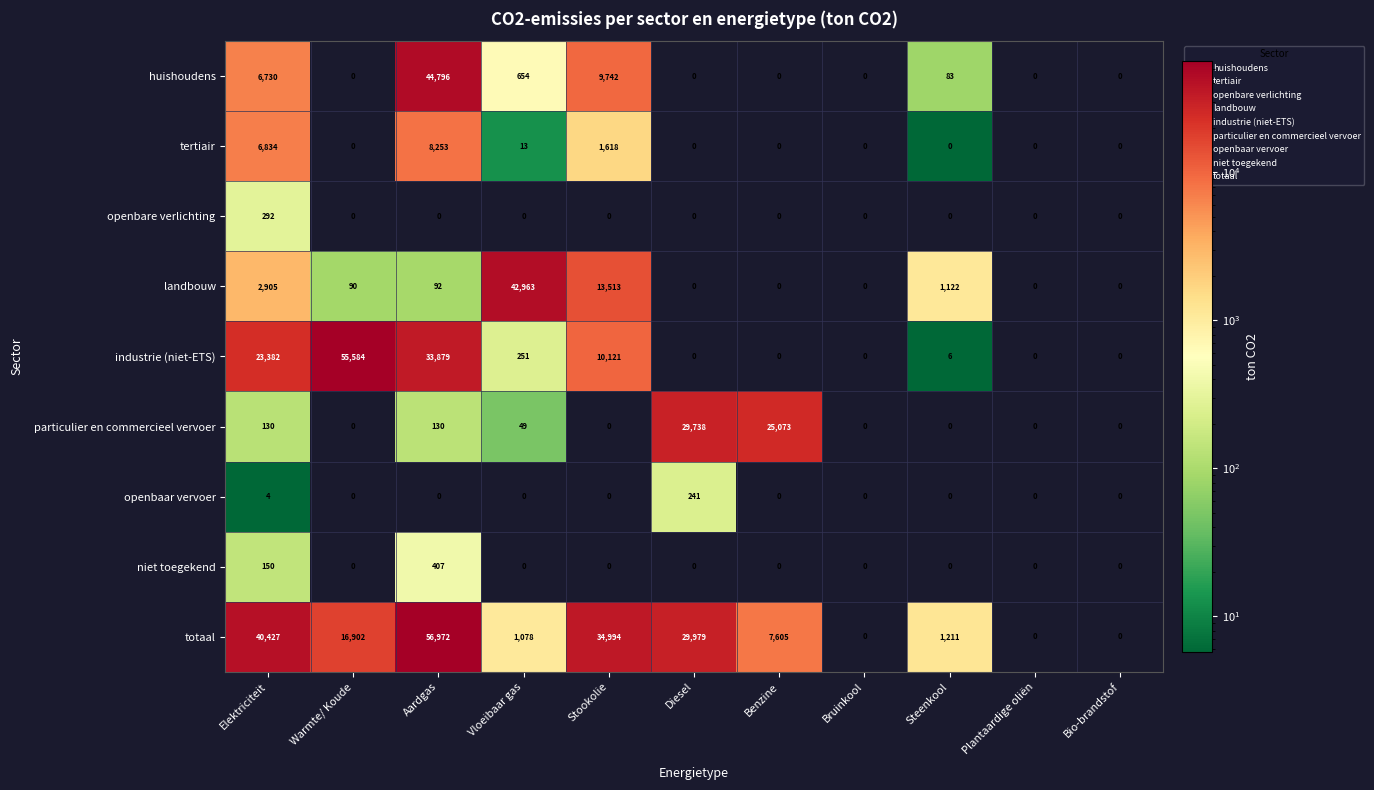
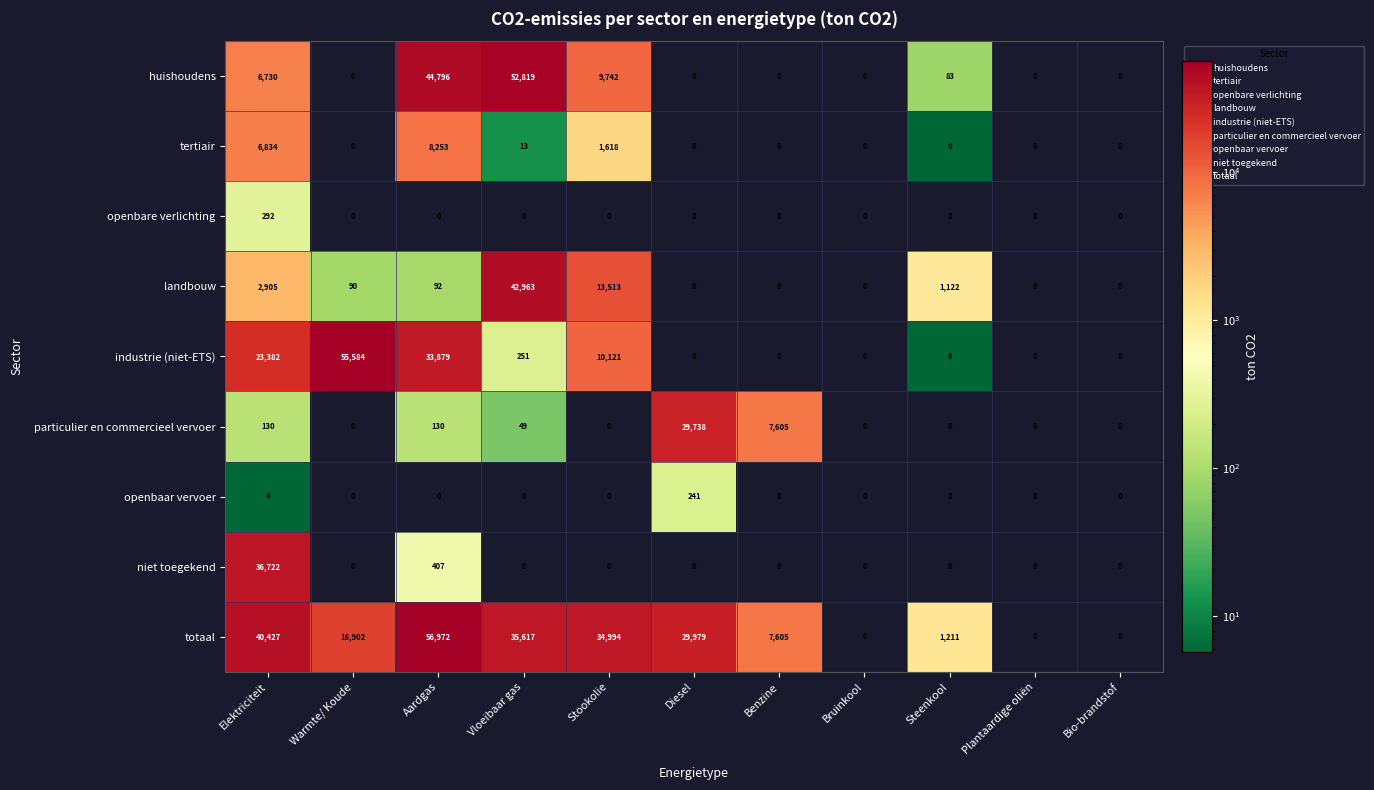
  {
    "huishoudens": {
      "Elektriciteit": "6,730",
      "Aardgas": "44,796",
-     "Vloeibaar gas": "654",
+     "Vloeibaar gas": "52,819",
      "Stookolie": "9,742",
      "Steenkool": "83"
    },
    "tertiair": {
      "Elektriciteit": "6,834",
      "Aardgas": "8,253",
      "Vloeibaar gas": "13",
      "Stookolie": "1,618",
      "Steenkool": "0"
    },
    "openbare verlichting": {
      "Elektriciteit": "292"
    },
    "landbouw": {
      "Elektriciteit": "2,905",
      "Warmte/ Koude": "90",
      "Aardgas": "92",
      "Vloeibaar gas": "42,963",
      "Stookolie": "13,513",
      "Steenkool": "1,122"
    },
    "industrie (niet-ETS)": {
      "Elektriciteit": "23,382",
      "Warmte/ Koude": "55,584",
      "Aardgas": "33,879",
      "Vloeibaar gas": "251",
      "Stookolie": "10,121",
      "Steenkool": "6"
    },
    "particulier en commercieel vervoer": {
      "Elektriciteit": "130",
      "Aardgas": "130",
      "Vloeibaar gas": "49",
      "Diesel": "29,738",
-     "Benzine": "25,073"
+     "Benzine": "7,605"
    },
    "openbaar vervoer": {
      "Elektriciteit": "4",
      "Diesel": "241"
    },
    "niet toegekend": {
-     "Elektriciteit": "150",
+     "Elektriciteit": "36,722",
      "Aardgas": "407"
    },
    "totaal": {
      "Elektriciteit": "40,427",
      "Warmte/ Koude": "16,902",
      "Aardgas": "56,972",
-     "Vloeibaar gas": "1,078",
+     "Vloeibaar gas": "35,617",
      "Stookolie": "34,994",
      "Diesel": "29,979",
      "Benzine": "7,605",
      "Steenkool": "1,211"
    }
  }
